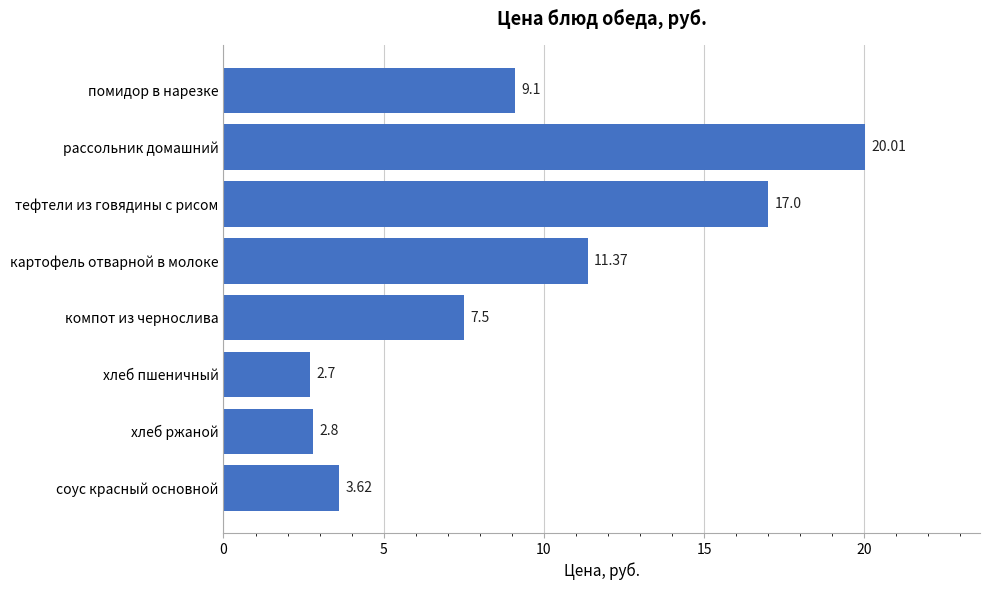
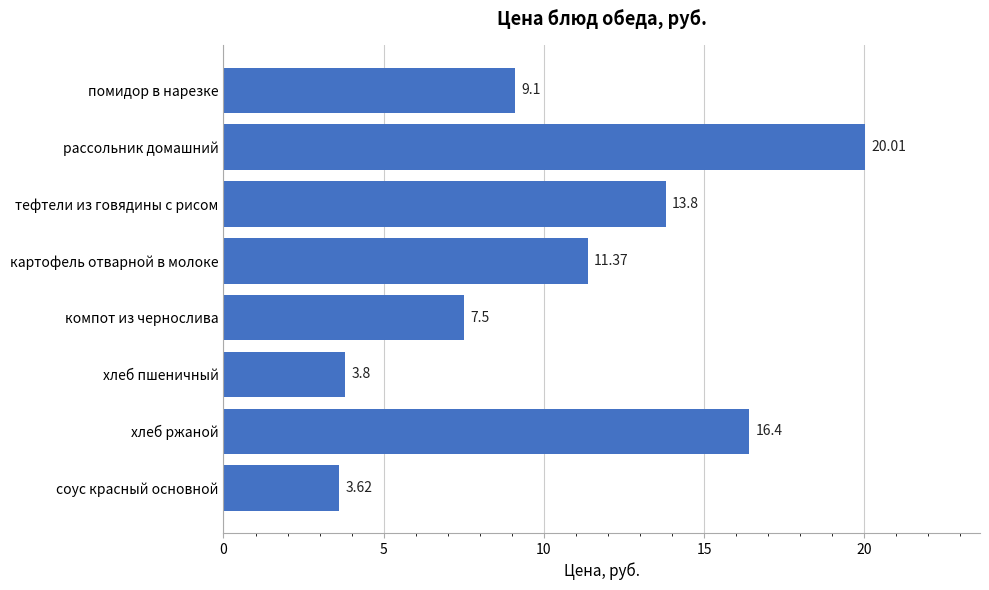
  {
    "помидор в нарезке": 9.1,
    "рассольник домашний": 20.01,
-   "тефтели из говядины с рисом": 17.0,
+   "тефтели из говядины с рисом": 13.8,
    "картофель отварной в молоке": 11.37,
    "компот из чернослива": 7.5,
-   "хлеб пшеничный": 2.7,
-   "хлеб ржаной": 2.8,
+   "хлеб пшеничный": 3.8,
+   "хлеб ржаной": 16.4,
    "соус красный основной": 3.62
  }
